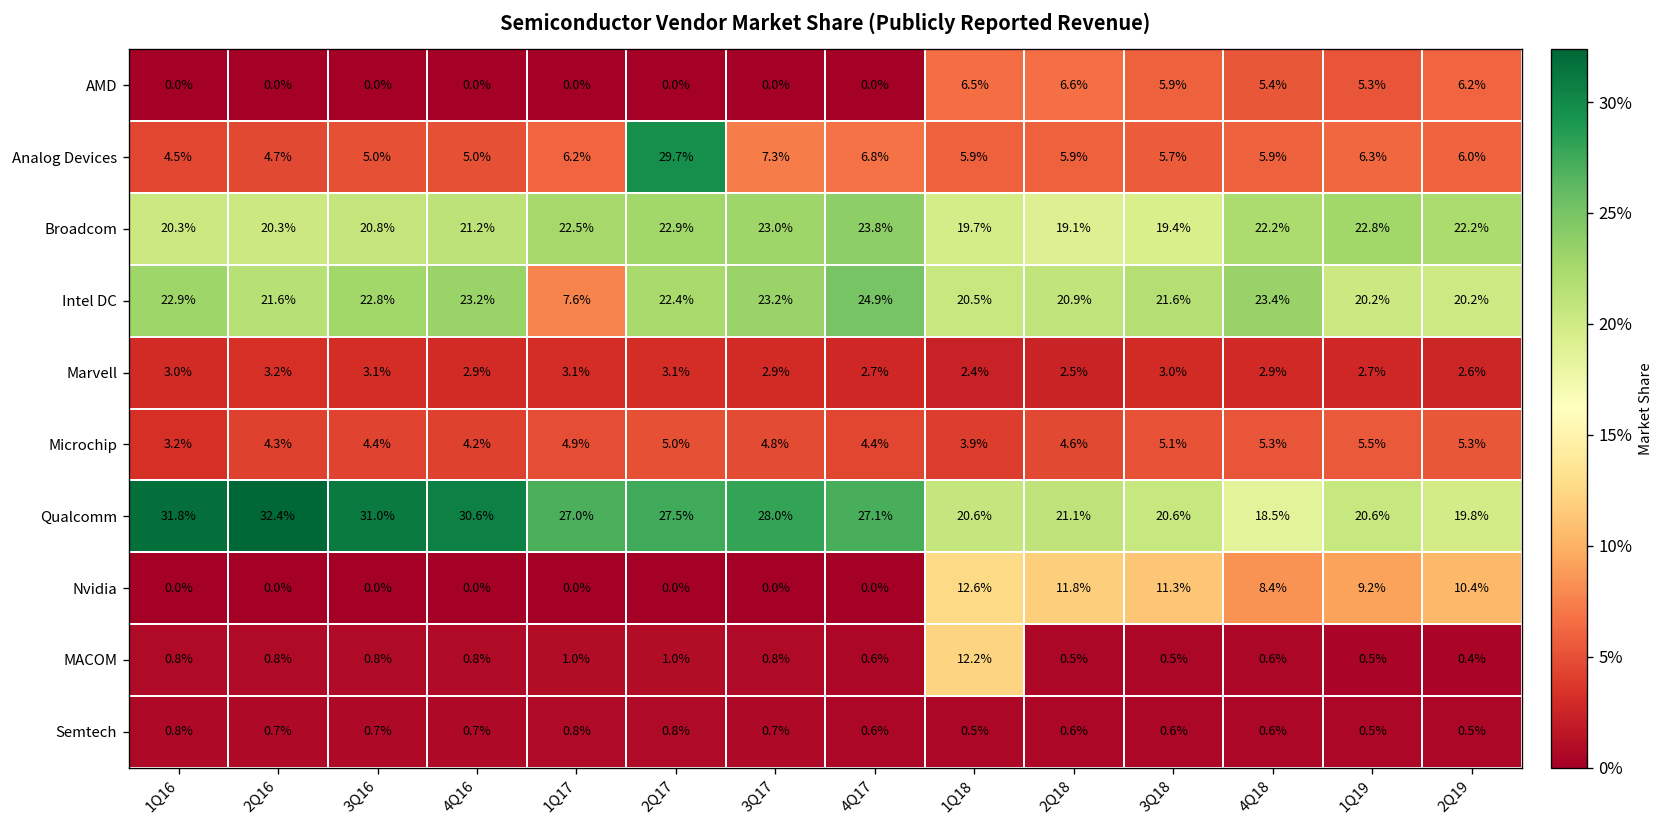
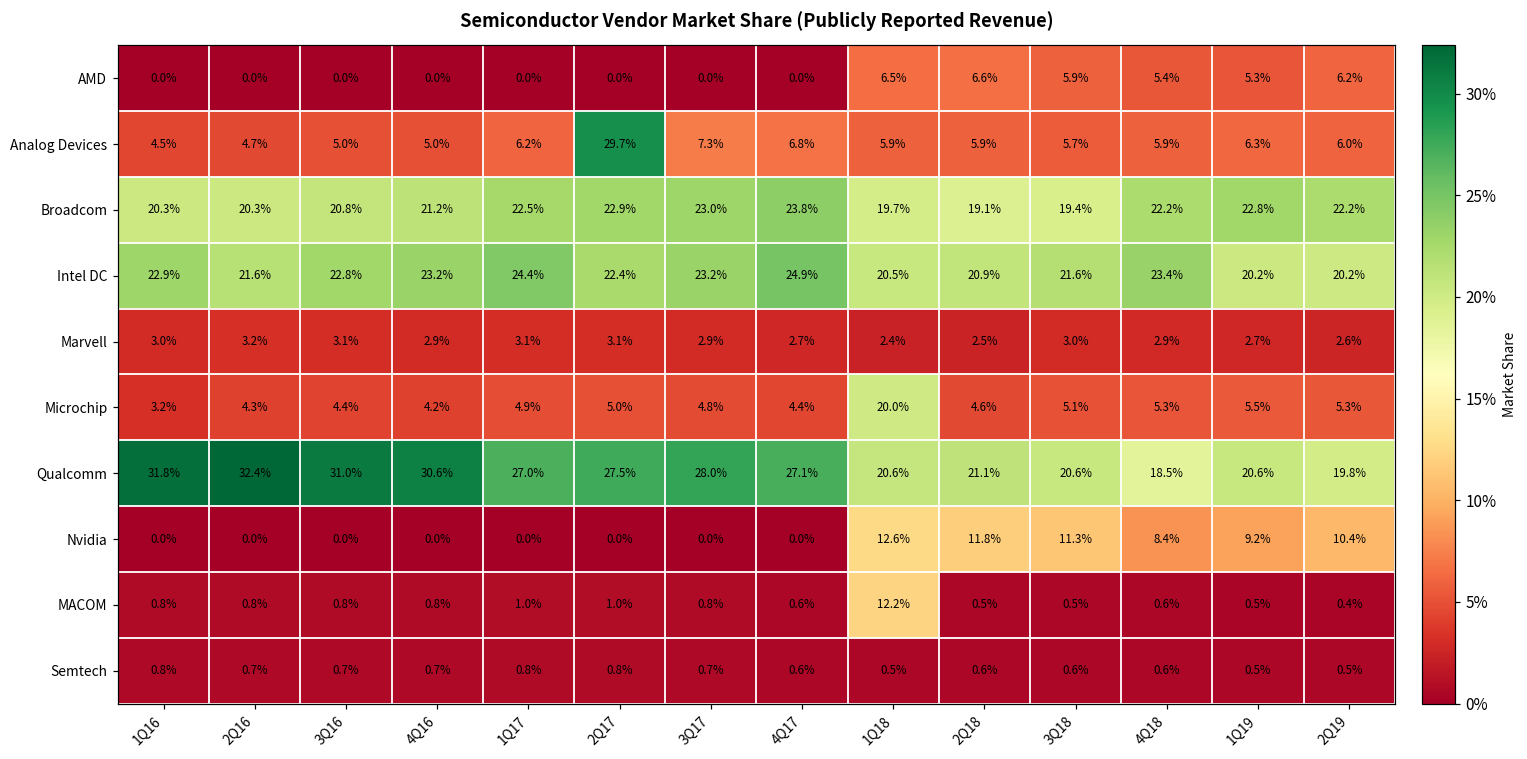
  {
    "AMD": {
      "1Q16": "0.0%",
      "2Q16": "0.0%",
      "3Q16": "0.0%",
      "4Q16": "0.0%",
      "1Q17": "0.0%",
      "2Q17": "0.0%",
      "3Q17": "0.0%",
      "4Q17": "0.0%",
      "1Q18": "6.5%",
      "2Q18": "6.6%",
      "3Q18": "5.9%",
      "4Q18": "5.4%",
      "1Q19": "5.3%",
      "2Q19": "6.2%"
    },
    "Analog Devices": {
      "1Q16": "4.5%",
      "2Q16": "4.7%",
      "3Q16": "5.0%",
      "4Q16": "5.0%",
      "1Q17": "6.2%",
      "2Q17": "29.7%",
      "3Q17": "7.3%",
      "4Q17": "6.8%",
      "1Q18": "5.9%",
      "2Q18": "5.9%",
      "3Q18": "5.7%",
      "4Q18": "5.9%",
      "1Q19": "6.3%",
      "2Q19": "6.0%"
    },
    "Broadcom": {
      "1Q16": "20.3%",
      "2Q16": "20.3%",
      "3Q16": "20.8%",
      "4Q16": "21.2%",
      "1Q17": "22.5%",
      "2Q17": "22.9%",
      "3Q17": "23.0%",
      "4Q17": "23.8%",
      "1Q18": "19.7%",
      "2Q18": "19.1%",
      "3Q18": "19.4%",
      "4Q18": "22.2%",
      "1Q19": "22.8%",
      "2Q19": "22.2%"
    },
    "Intel DC": {
      "1Q16": "22.9%",
      "2Q16": "21.6%",
      "3Q16": "22.8%",
      "4Q16": "23.2%",
-     "1Q17": "7.6%",
+     "1Q17": "24.4%",
      "2Q17": "22.4%",
      "3Q17": "23.2%",
      "4Q17": "24.9%",
      "1Q18": "20.5%",
      "2Q18": "20.9%",
      "3Q18": "21.6%",
      "4Q18": "23.4%",
      "1Q19": "20.2%",
      "2Q19": "20.2%"
    },
    "Marvell": {
      "1Q16": "3.0%",
      "2Q16": "3.2%",
      "3Q16": "3.1%",
      "4Q16": "2.9%",
      "1Q17": "3.1%",
      "2Q17": "3.1%",
      "3Q17": "2.9%",
      "4Q17": "2.7%",
      "1Q18": "2.4%",
      "2Q18": "2.5%",
      "3Q18": "3.0%",
      "4Q18": "2.9%",
      "1Q19": "2.7%",
      "2Q19": "2.6%"
    },
    "Microchip": {
      "1Q16": "3.2%",
      "2Q16": "4.3%",
      "3Q16": "4.4%",
      "4Q16": "4.2%",
      "1Q17": "4.9%",
      "2Q17": "5.0%",
      "3Q17": "4.8%",
      "4Q17": "4.4%",
-     "1Q18": "3.9%",
+     "1Q18": "20.0%",
      "2Q18": "4.6%",
      "3Q18": "5.1%",
      "4Q18": "5.3%",
      "1Q19": "5.5%",
      "2Q19": "5.3%"
    },
    "Qualcomm": {
      "1Q16": "31.8%",
      "2Q16": "32.4%",
      "3Q16": "31.0%",
      "4Q16": "30.6%",
      "1Q17": "27.0%",
      "2Q17": "27.5%",
      "3Q17": "28.0%",
      "4Q17": "27.1%",
      "1Q18": "20.6%",
      "2Q18": "21.1%",
      "3Q18": "20.6%",
      "4Q18": "18.5%",
      "1Q19": "20.6%",
      "2Q19": "19.8%"
    },
    "Nvidia": {
      "1Q16": "0.0%",
      "2Q16": "0.0%",
      "3Q16": "0.0%",
      "4Q16": "0.0%",
      "1Q17": "0.0%",
      "2Q17": "0.0%",
      "3Q17": "0.0%",
      "4Q17": "0.0%",
      "1Q18": "12.6%",
      "2Q18": "11.8%",
      "3Q18": "11.3%",
      "4Q18": "8.4%",
      "1Q19": "9.2%",
      "2Q19": "10.4%"
    },
    "MACOM": {
      "1Q16": "0.8%",
      "2Q16": "0.8%",
      "3Q16": "0.8%",
      "4Q16": "0.8%",
      "1Q17": "1.0%",
      "2Q17": "1.0%",
      "3Q17": "0.8%",
      "4Q17": "0.6%",
      "1Q18": "12.2%",
      "2Q18": "0.5%",
      "3Q18": "0.5%",
      "4Q18": "0.6%",
      "1Q19": "0.5%",
      "2Q19": "0.4%"
    },
    "Semtech": {
      "1Q16": "0.8%",
      "2Q16": "0.7%",
      "3Q16": "0.7%",
      "4Q16": "0.7%",
      "1Q17": "0.8%",
      "2Q17": "0.8%",
      "3Q17": "0.7%",
      "4Q17": "0.6%",
      "1Q18": "0.5%",
      "2Q18": "0.6%",
      "3Q18": "0.6%",
      "4Q18": "0.6%",
      "1Q19": "0.5%",
      "2Q19": "0.5%"
    }
  }
